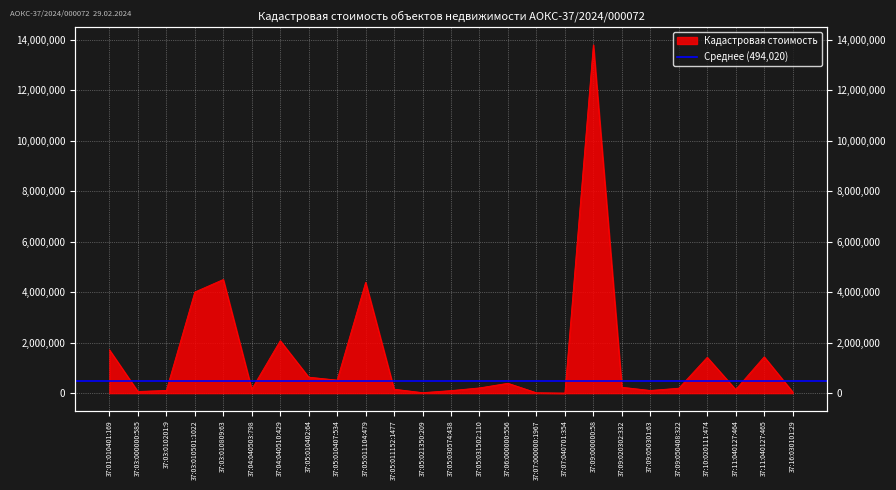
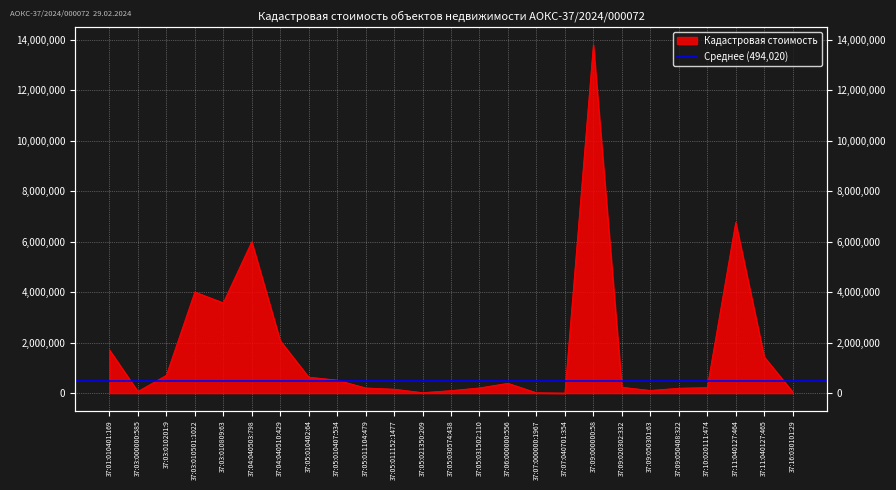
  {
    "37:01:010401:169": "1,700,000",
    "37:03:000000:585": "100,000",
-   "37:03:010201:9": "100,000",
+   "37:03:010201:9": "700,000",
    "37:03:010501:1022": "4,000,000",
-   "37:03:010809:63": "4,500,000",
-   "37:04:040503:798": "200,000",
+   "37:03:010809:63": "3,600,000",
+   "37:04:040503:798": "6,000,000",
    "37:04:040510:429": "2,100,000",
    "37:05:010402:64": "600,000",
    "37:05:010407:534": "500,000",
-   "37:05:011104:479": "4,400,000",
+   "37:05:011104:479": "200,000",
    "37:05:011152:1477": "200,000",
    "37:05:021350:209": "0",
    "37:05:030574:438": "100,000",
    "37:05:031502:110": "200,000",
    "37:06:000000:556": "400,000",
    "37:07:000000:1967": "0",
    "37:07:040701:354": "0",
    "37:09:000000:58": "13,800,000",
    "37:09:020302:332": "200,000",
    "37:09:050301:63": "100,000",
    "37:09:050408:322": "200,000",
-   "37:10:020111:474": "1,400,000",
-   "37:11:040127:464": "100,000",
+   "37:10:020111:474": "200,000",
+   "37:11:040127:464": "6,800,000",
    "37:11:040127:465": "1,400,000",
    "37:16:030101:29": "100,000"
  }
